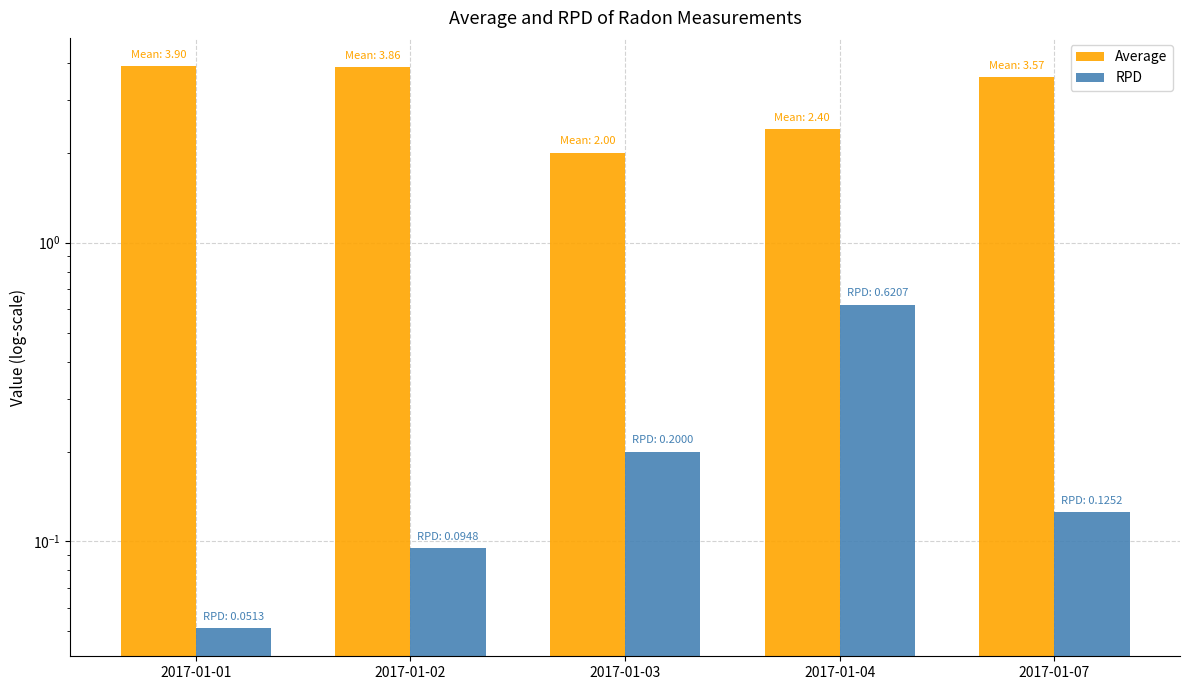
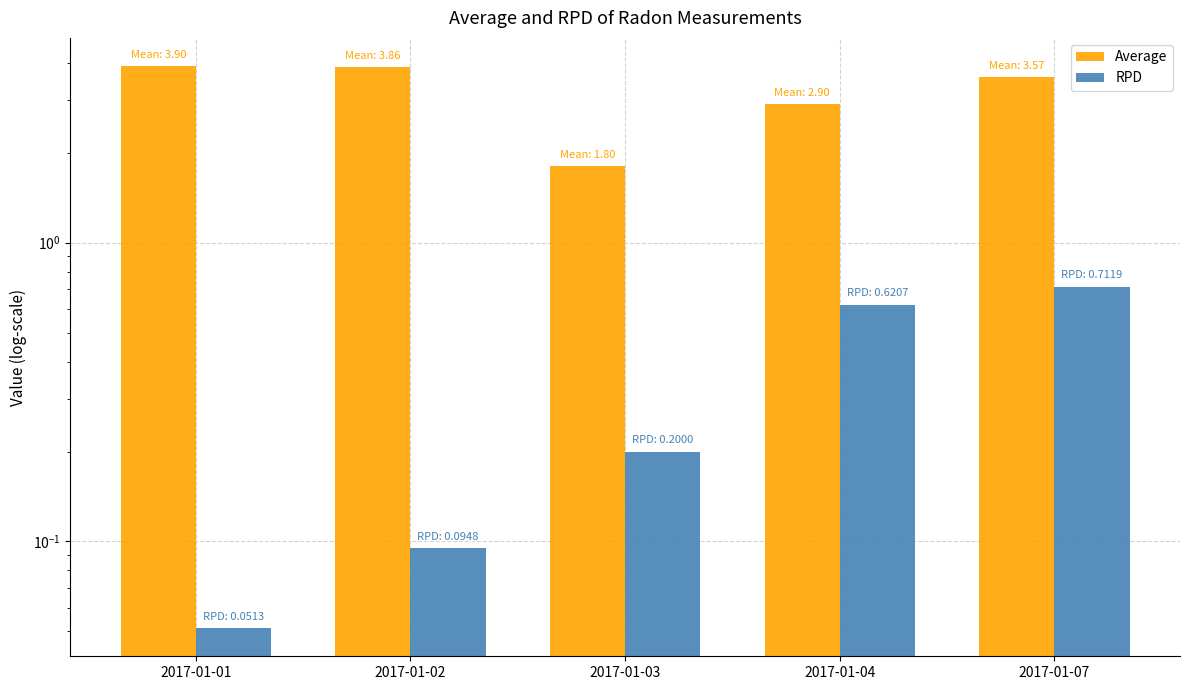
  {
    "Average": {
      "2017-01-01": 3.90,
      "2017-01-02": 3.86,
-     "2017-01-03": 2.00,
-     "2017-01-04": 2.40,
+     "2017-01-03": 1.80,
+     "2017-01-04": 2.90,
      "2017-01-07": 3.57
    },
    "RPD": {
      "2017-01-01": 0.0513,
      "2017-01-02": 0.0948,
      "2017-01-03": 0.2000,
      "2017-01-04": 0.6207,
-     "2017-01-07": 0.1252
+     "2017-01-07": 0.7119
    }
  }
